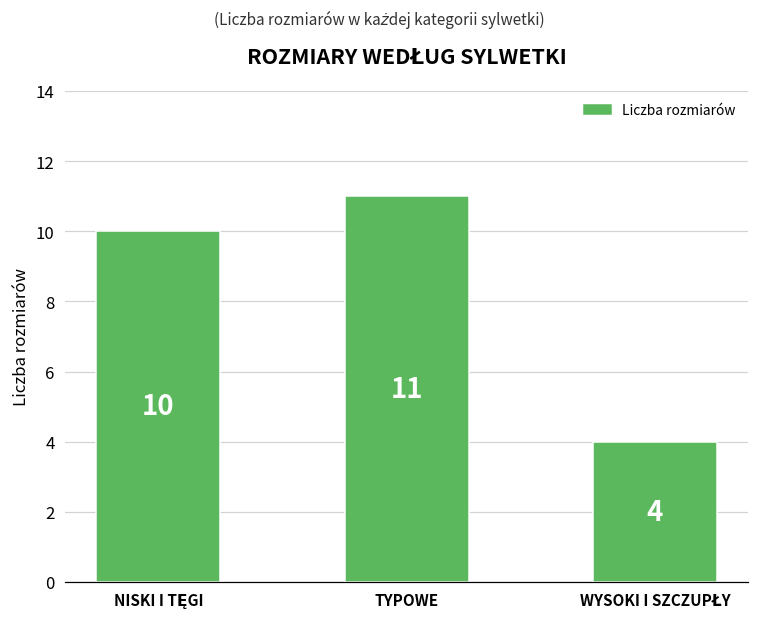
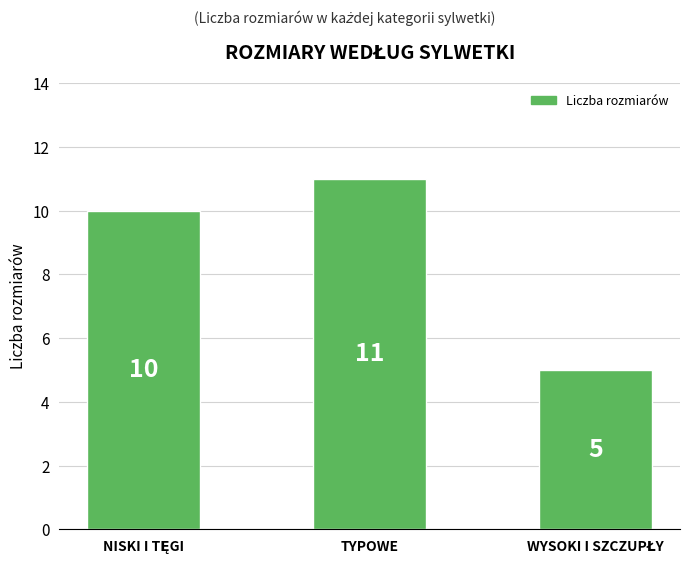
  {
    "NISKI I TĘGI": 10,
    "TYPOWE": 11,
-   "WYSOKI I SZCZUPŁY": 4
+   "WYSOKI I SZCZUPŁY": 5
  }
